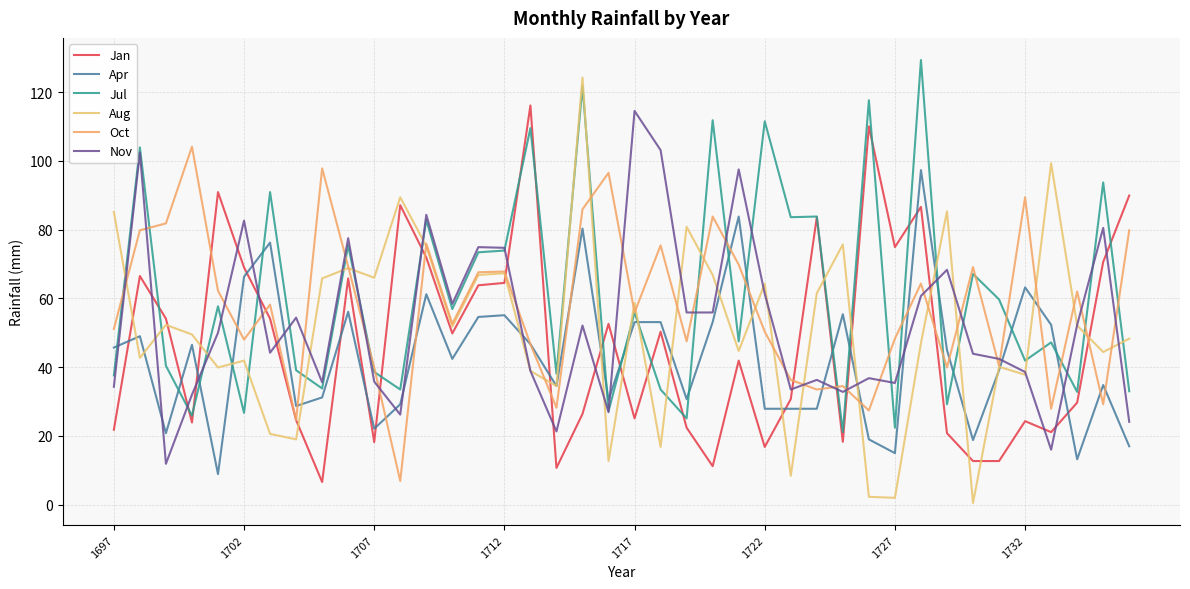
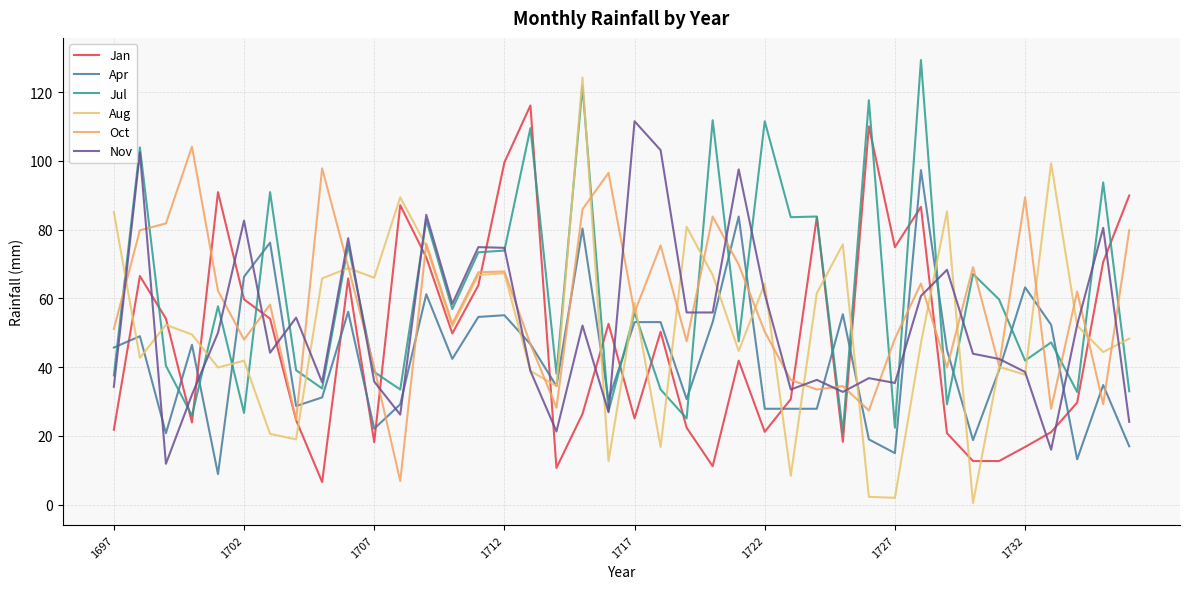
  {
    "Jan": {
      "1697": 22,
-     "1702": 69,
+     "1702": 60,
      "1707": 18,
-     "1712": 65,
+     "1712": 100,
      "1717": 25,
-     "1722": 17,
+     "1722": 21,
      "1727": 75,
-     "1732": 24
+     "1732": 17
    },
    "Nov": {
      "1697": 34,
      "1702": 83,
      "1707": 36,
      "1712": 75,
-     "1717": 115,
+     "1717": 112,
      "1722": 61,
      "1727": 35,
      "1732": 39
    }
  }
